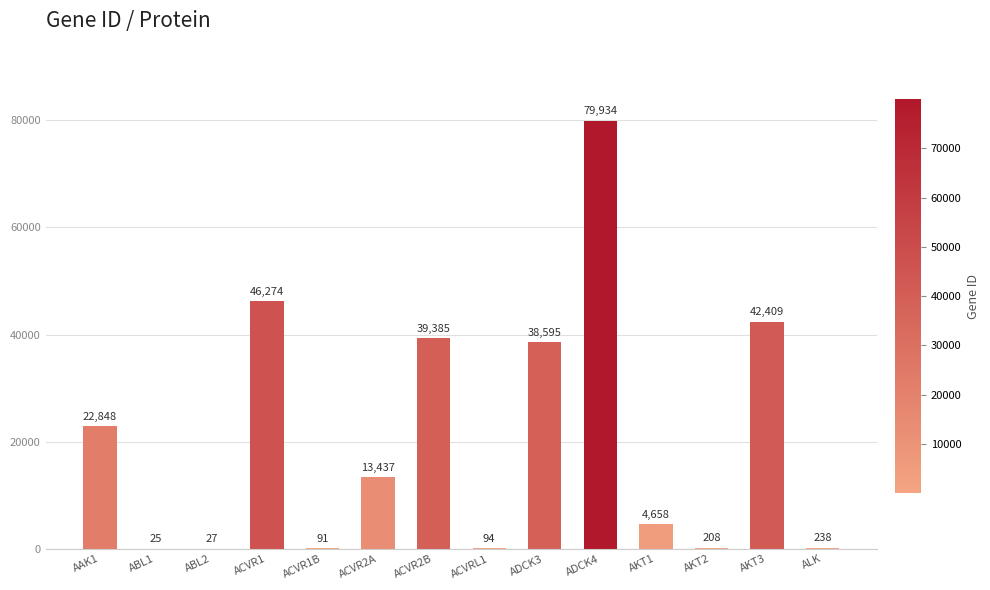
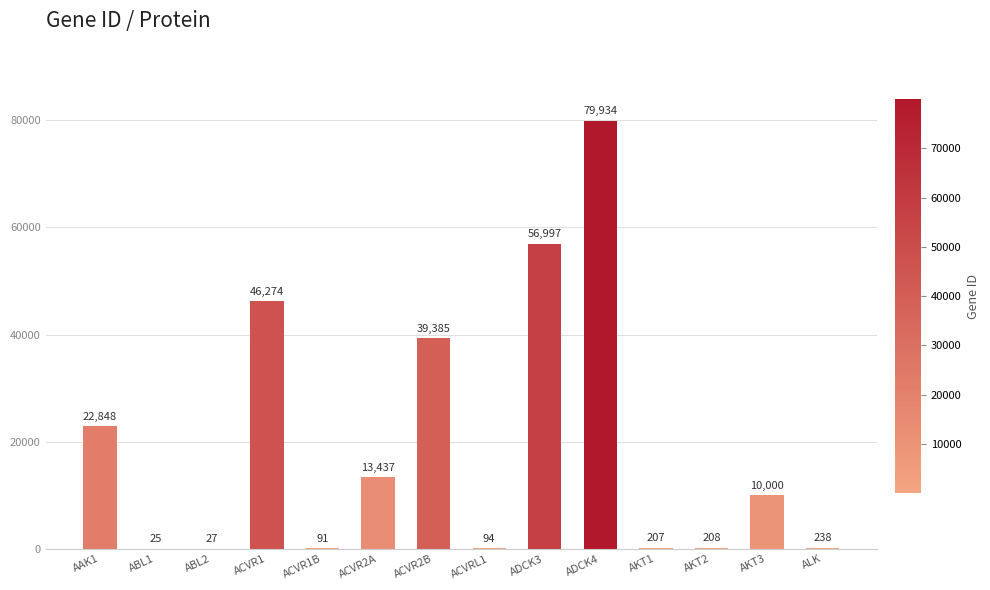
  {
    "AAK1": "22,848",
    "ABL1": "25",
    "ABL2": "27",
    "ACVR1": "46,274",
    "ACVR1B": "91",
    "ACVR2A": "13,437",
    "ACVR2B": "39,385",
    "ACVRL1": "94",
-   "ADCK3": "38,595",
+   "ADCK3": "56,997",
    "ADCK4": "79,934",
-   "AKT1": "4,658",
+   "AKT1": "207",
    "AKT2": "208",
-   "AKT3": "42,409",
+   "AKT3": "10,000",
    "ALK": "238"
  }
